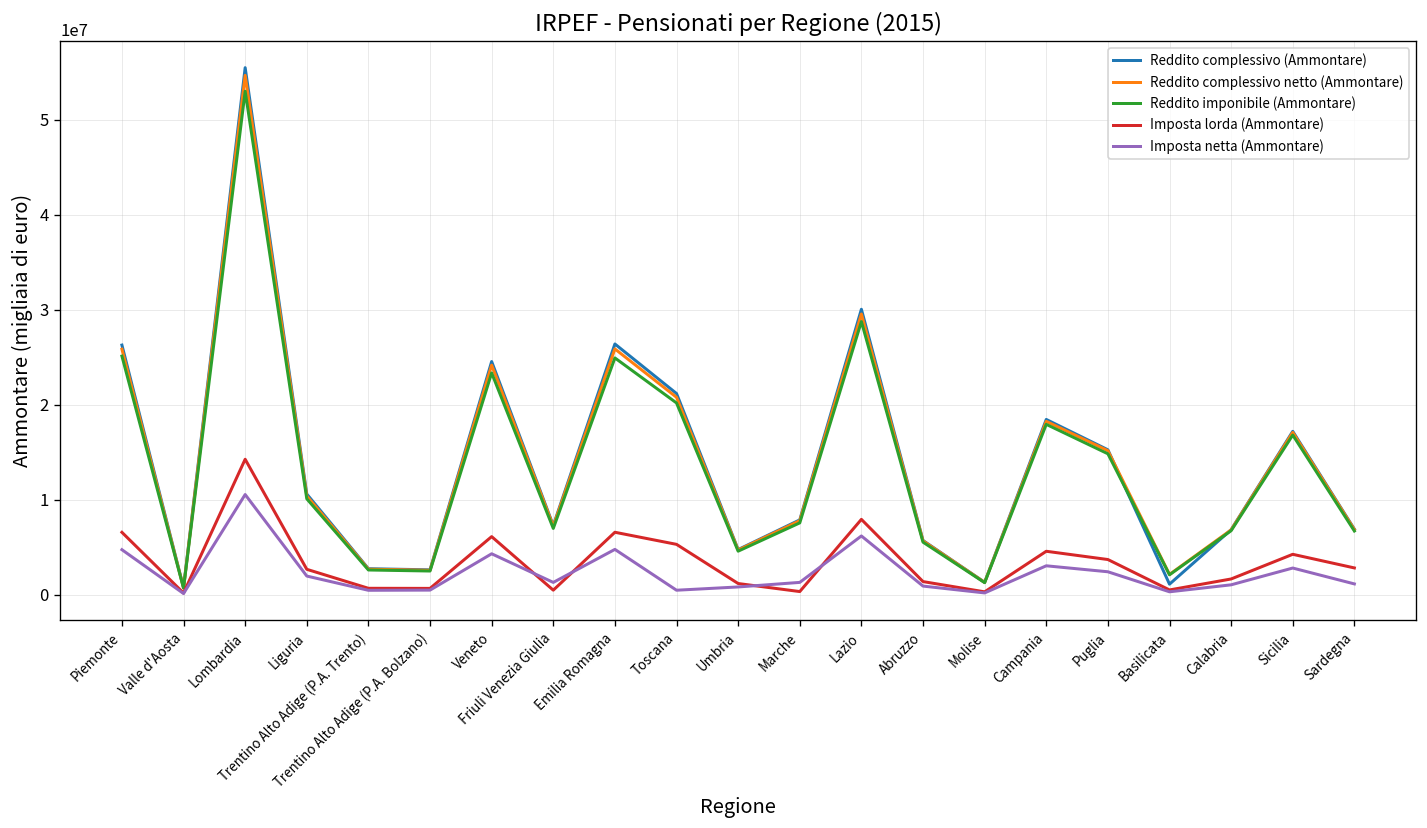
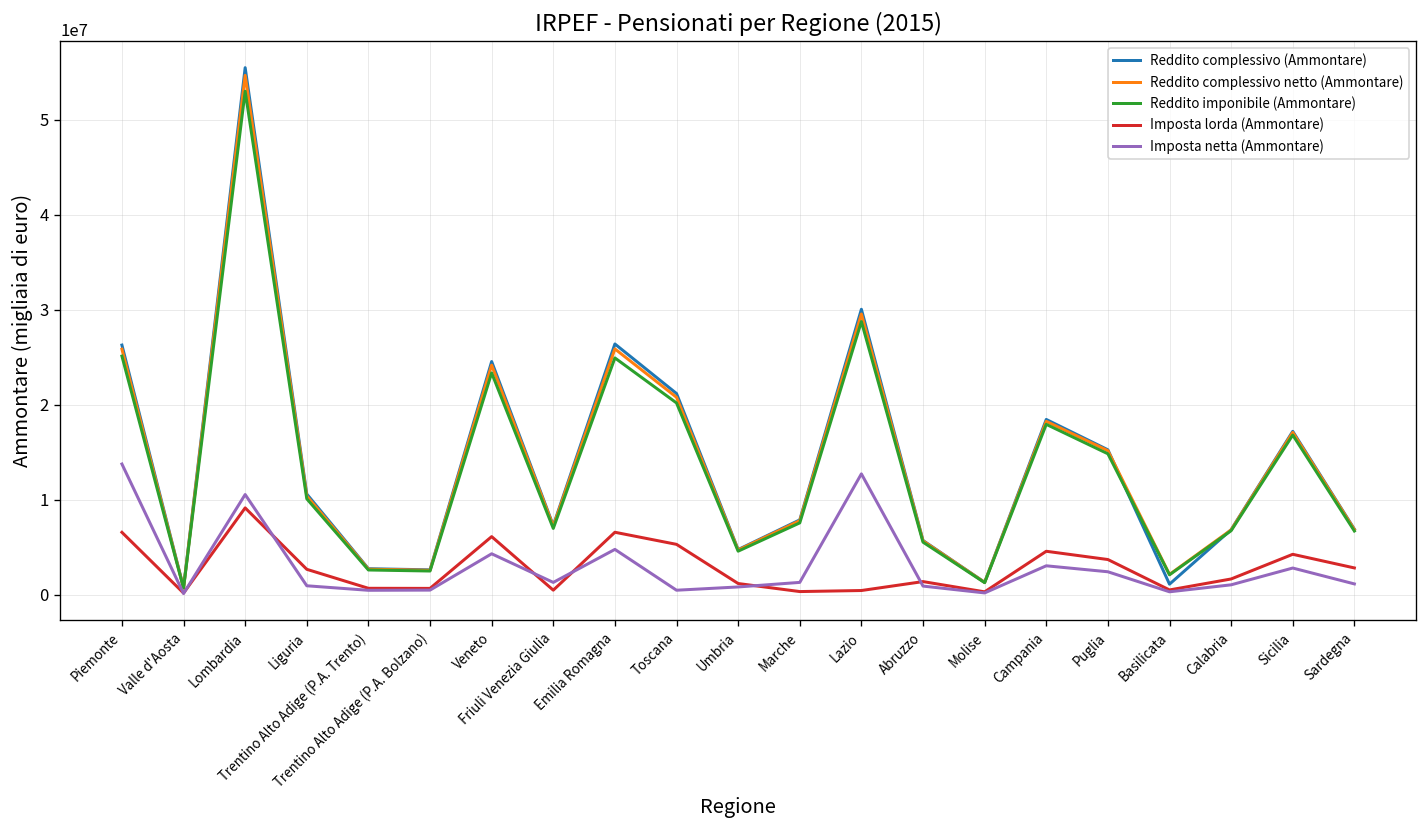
  {
    "Reddito complessivo (Ammontare)": {
      "Piemonte": 26000000,
      "Lombardia": 55000000,
      "Veneto": 25000000,
      "Emilia Romagna": 26000000,
      "Toscana": 21000000,
      "Lazio": 30000000,
      "Basilicata": 1000000
    },
    "Reddito complessivo netto (Ammontare)": {
      "Piemonte": 26000000,
      "Lombardia": 55000000,
      "Veneto": 24000000,
      "Emilia Romagna": 26000000,
      "Toscana": 21000000,
      "Lazio": 30000000
    },
    "Reddito imponibile (Ammontare)": {
      "Piemonte": 25000000,
      "Lombardia": 53000000,
      "Veneto": 23000000,
      "Emilia Romagna": 25000000,
      "Toscana": 20000000,
      "Lazio": 29000000,
      "Puglia": 15000000
    },
    "Imposta lorda (Ammontare)": {
      "Piemonte": 7000000,
-     "Lombardia": 14000000,
+     "Lombardia": 9000000,
      "Liguria": 3000000,
      "Veneto": 6000000,
      "Friuli Venezia Giulia": 0,
      "Emilia Romagna": 7000000,
      "Toscana": 5000000,
      "Umbria": 1000000,
      "Marche": 0,
-     "Lazio": 8000000,
+     "Lazio": 0,
      "Abruzzo": 1000000,
      "Campania": 5000000,
      "Puglia": 4000000,
      "Calabria": 2000000,
      "Sicilia": 4000000,
      "Sardegna": 3000000
    },
    "Imposta netta (Ammontare)": {
-     "Piemonte": 5000000,
+     "Piemonte": 14000000,
      "Lombardia": 11000000,
-     "Liguria": 2000000,
+     "Liguria": 1000000,
      "Veneto": 4000000,
      "Friuli Venezia Giulia": 1000000,
      "Emilia Romagna": 5000000,
      "Toscana": 0,
      "Umbria": 1000000,
      "Marche": 1000000,
-     "Lazio": 6000000,
+     "Lazio": 13000000,
      "Abruzzo": 1000000,
      "Campania": 3000000,
      "Puglia": 2000000,
      "Calabria": 1000000,
      "Sicilia": 3000000,
      "Sardegna": 1000000
    }
  }
